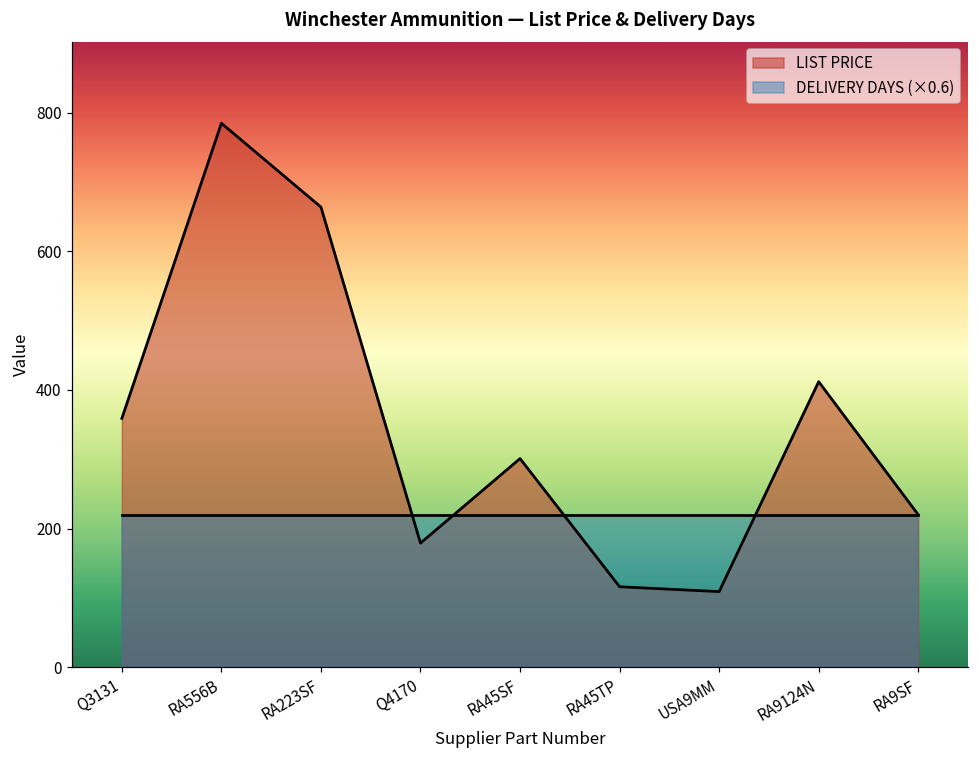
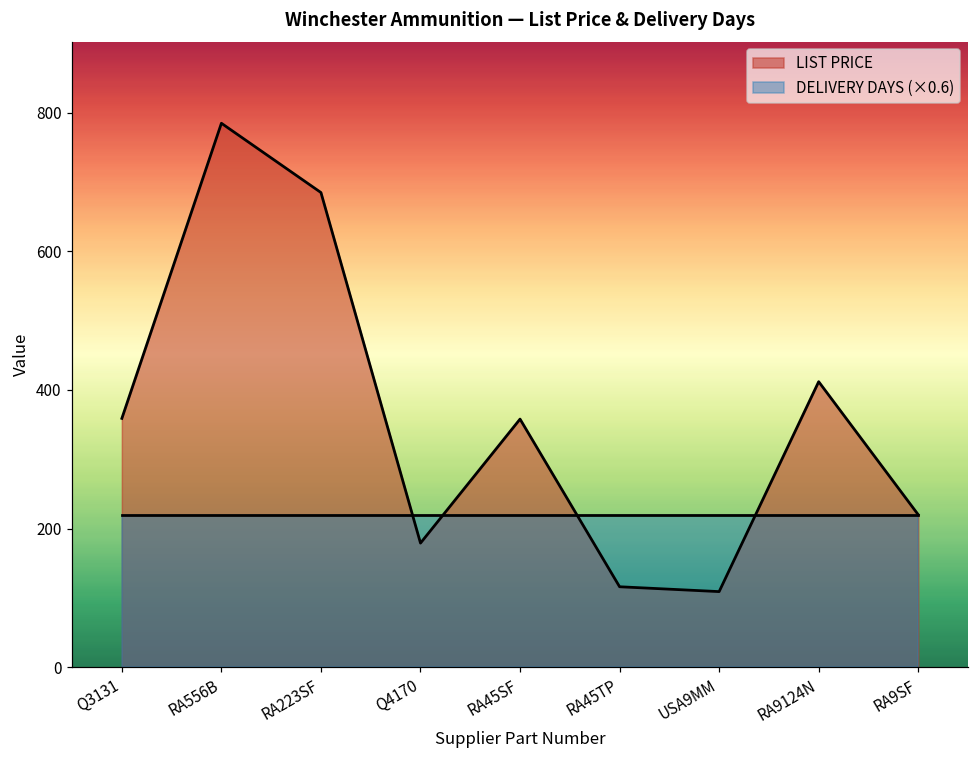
  {
    "LIST PRICE": {
      "Q3131": 360,
      "RA556B": 790,
-     "RA223SF": 660,
+     "RA223SF": 690,
      "Q4170": 180,
-     "RA45SF": 300,
+     "RA45SF": 360,
      "RA45TP": 120,
      "USA9MM": 110,
      "RA9124N": 410
    },
    "DELIVERY DAYS (×0.6)": {
      "Q3131": 220,
      "RA556B": 220,
      "RA223SF": 220,
      "Q4170": 220,
      "RA45SF": 220,
      "RA45TP": 220,
      "USA9MM": 220,
      "RA9124N": 220
    }
  }
